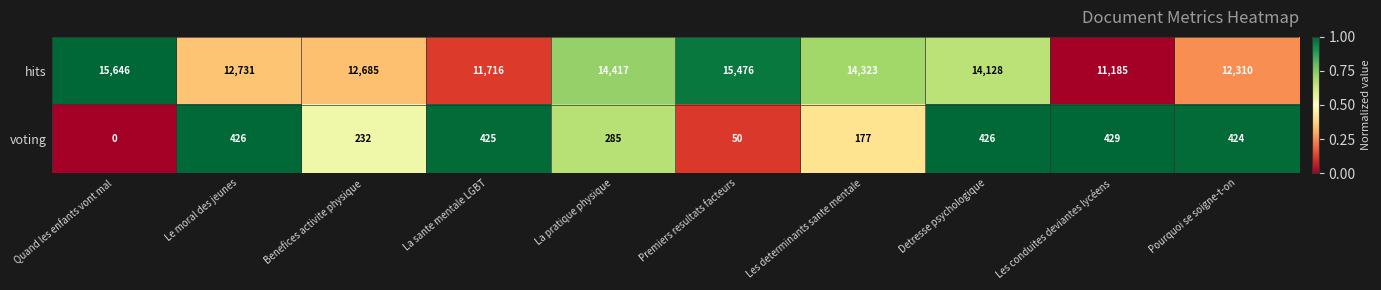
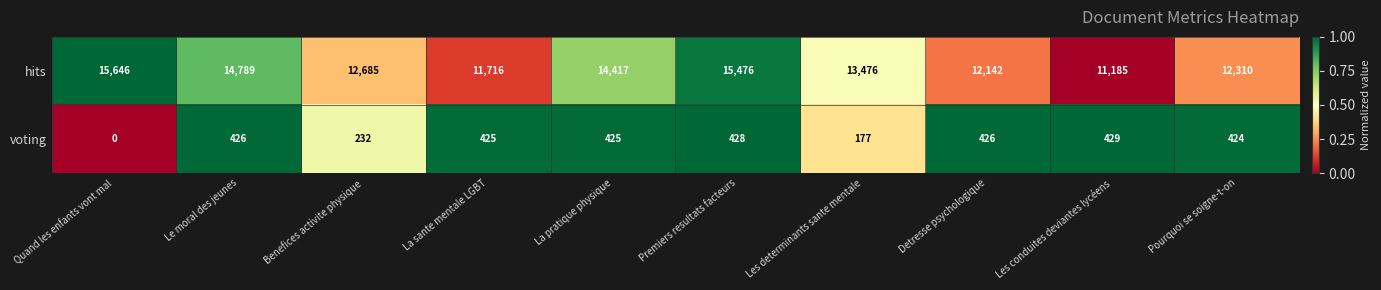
  {
    "hits": {
      "Quand les enfants vont mal": "15,646",
-     "Le moral des jeunes": "12,731",
+     "Le moral des jeunes": "14,789",
      "Benefices activite physique": "12,685",
      "La sante mentale LGBT": "11,716",
      "La pratique physique": "14,417",
      "Premiers resultats facteurs": "15,476",
-     "Les determinants sante mentale": "14,323",
-     "Detresse psychologique": "14,128",
+     "Les determinants sante mentale": "13,476",
+     "Detresse psychologique": "12,142",
      "Les conduites deviantes lycéens": "11,185",
      "Pourquoi se soigne-t-on": "12,310"
    },
    "voting": {
      "Quand les enfants vont mal": "0",
      "Le moral des jeunes": "426",
      "Benefices activite physique": "232",
      "La sante mentale LGBT": "425",
-     "La pratique physique": "285",
-     "Premiers resultats facteurs": "50",
+     "La pratique physique": "425",
+     "Premiers resultats facteurs": "428",
      "Les determinants sante mentale": "177",
      "Detresse psychologique": "426",
      "Les conduites deviantes lycéens": "429",
      "Pourquoi se soigne-t-on": "424"
    }
  }
